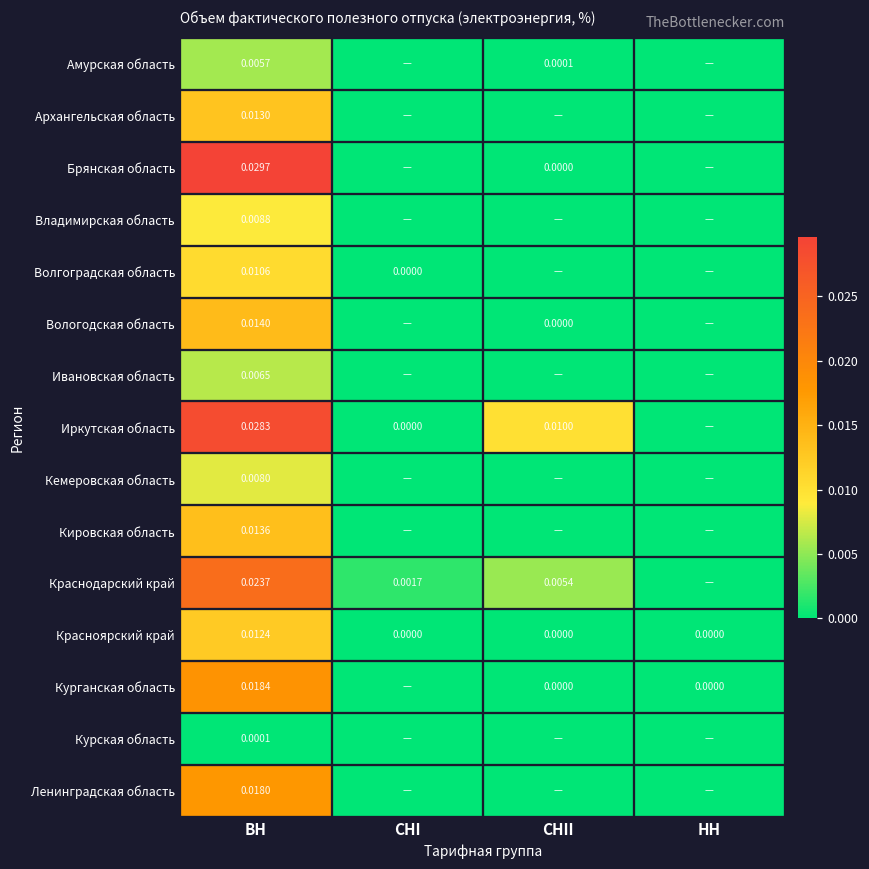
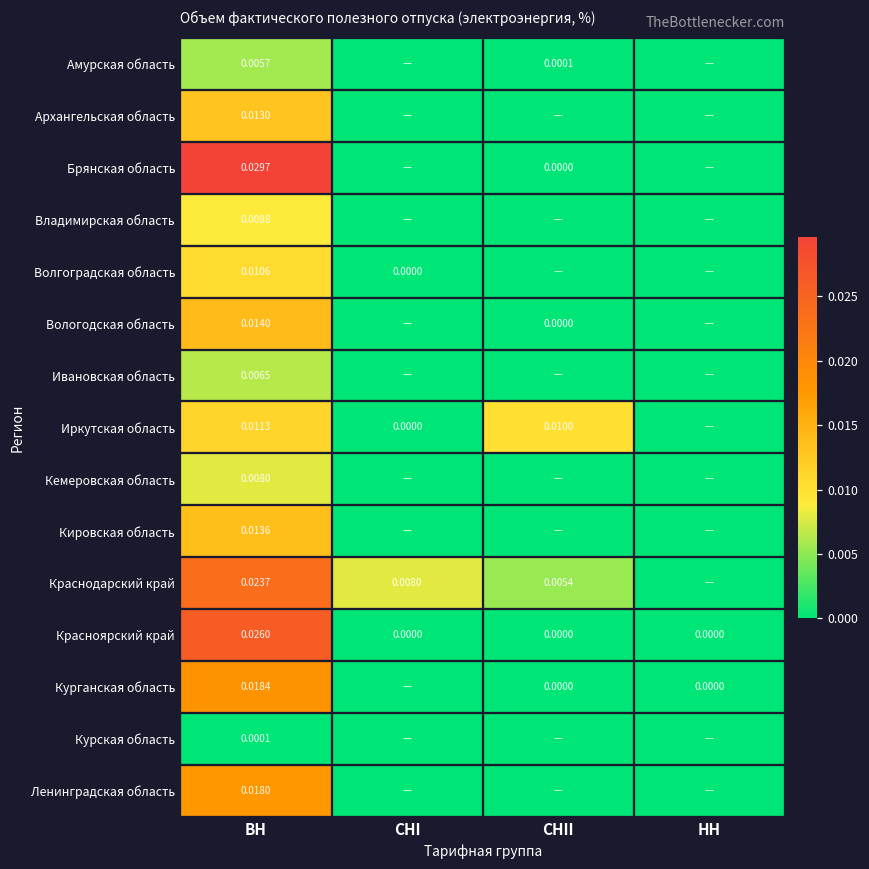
  {
    "Амурская область": {
      "ВН": 0.0057,
      "СНII": 0.0001
    },
    "Архангельская область": {
      "ВН": 0.0130
    },
    "Брянская область": {
      "ВН": 0.0297,
      "СНII": 0.0000
    },
    "Владимирская область": {
      "ВН": 0.0088
    },
    "Волгоградская область": {
      "ВН": 0.0106,
      "СНI": 0.0000
    },
    "Вологодская область": {
      "ВН": 0.0140,
      "СНII": 0.0000
    },
    "Ивановская область": {
      "ВН": 0.0065
    },
    "Иркутская область": {
-     "ВН": 0.0283,
+     "ВН": 0.0113,
      "СНI": 0.0000,
      "СНII": 0.0100
    },
    "Кемеровская область": {
      "ВН": 0.0080
    },
    "Кировская область": {
      "ВН": 0.0136
    },
    "Краснодарский край": {
      "ВН": 0.0237,
-     "СНI": 0.0017,
+     "СНI": 0.0080,
      "СНII": 0.0054
    },
    "Красноярский край": {
-     "ВН": 0.0124,
+     "ВН": 0.0260,
      "СНI": 0.0000,
      "СНII": 0.0000,
      "НН": 0.0000
    },
    "Курганская область": {
      "ВН": 0.0184,
      "СНII": 0.0000,
      "НН": 0.0000
    },
    "Курская область": {
      "ВН": 0.0001
    },
    "Ленинградская область": {
      "ВН": 0.0180
    }
  }
